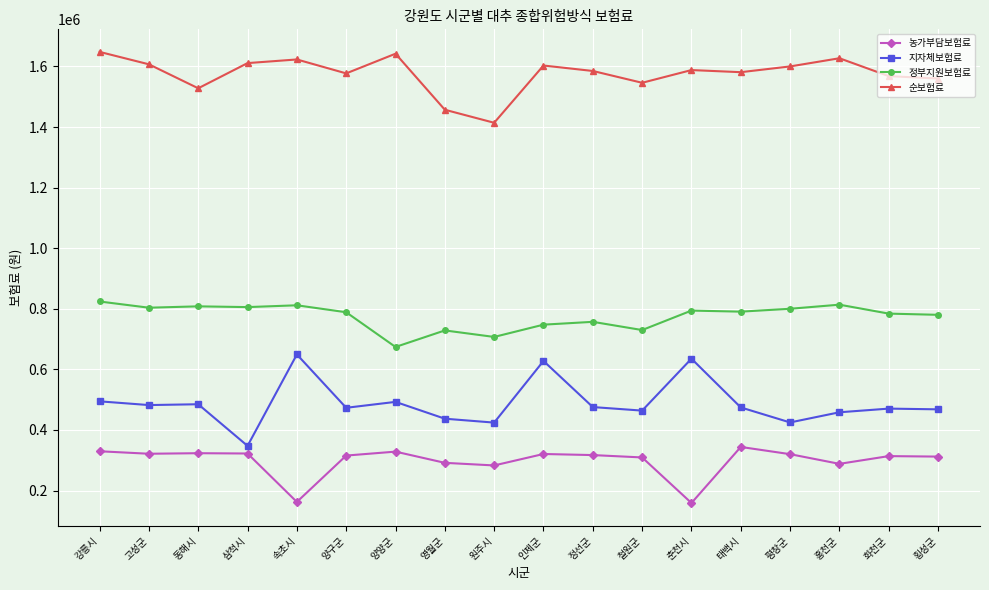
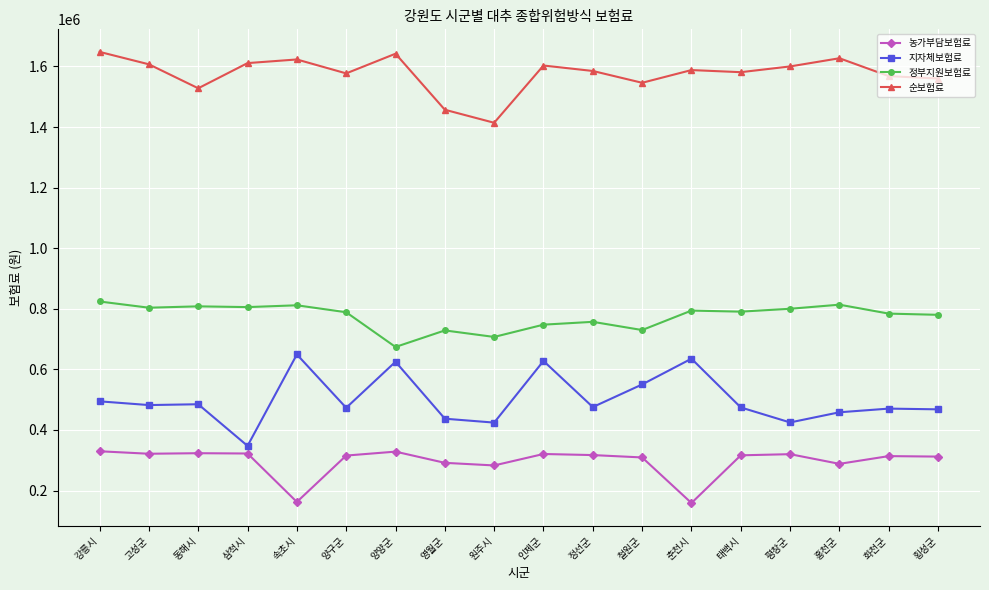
  {
    "농가부담보험료": {
      "강릉시": 330000,
      "고성군": 320000,
      "동해시": 320000,
      "삼척시": 320000,
      "속초시": 160000,
      "양구군": 320000,
      "양양군": 330000,
      "영월군": 290000,
      "원주시": 280000,
      "인제군": 320000,
      "정선군": 320000,
      "철원군": 310000,
      "춘천시": 160000,
-     "태백시": 340000,
+     "태백시": 320000,
      "평창군": 320000,
      "홍천군": 290000,
      "화천군": 310000,
      "횡성군": 310000
    },
    "지자체보험료": {
      "강릉시": 490000,
      "고성군": 480000,
      "동해시": 480000,
      "삼척시": 350000,
      "속초시": 650000,
      "양구군": 470000,
-     "양양군": 490000,
+     "양양군": 630000,
      "영월군": 440000,
      "원주시": 420000,
      "인제군": 630000,
      "정선군": 480000,
-     "철원군": 460000,
+     "철원군": 550000,
      "춘천시": 640000,
      "태백시": 470000,
      "평창군": 420000,
      "홍천군": 460000,
      "화천군": 470000,
      "횡성군": 470000
    },
    "정부지원보험료": {
      "강릉시": 820000,
      "고성군": 800000,
      "동해시": 810000,
      "삼척시": 810000,
      "속초시": 810000,
      "양구군": 790000,
      "양양군": 670000,
      "영월군": 730000,
      "원주시": 710000,
      "인제군": 750000,
      "정선군": 760000,
      "철원군": 730000,
      "춘천시": 790000,
      "태백시": 790000,
      "평창군": 800000,
      "홍천군": 810000,
      "화천군": 780000,
      "횡성군": 780000
    },
    "순보험료": {
      "강릉시": 1650000,
      "고성군": 1610000,
      "동해시": 1530000,
      "삼척시": 1610000,
      "속초시": 1620000,
      "양구군": 1580000,
      "양양군": 1640000,
      "영월군": 1460000,
      "원주시": 1410000,
      "인제군": 1600000,
      "정선군": 1590000,
      "철원군": 1550000,
      "춘천시": 1590000,
      "태백시": 1580000,
      "평창군": 1600000,
      "홍천군": 1630000
    }
  }
